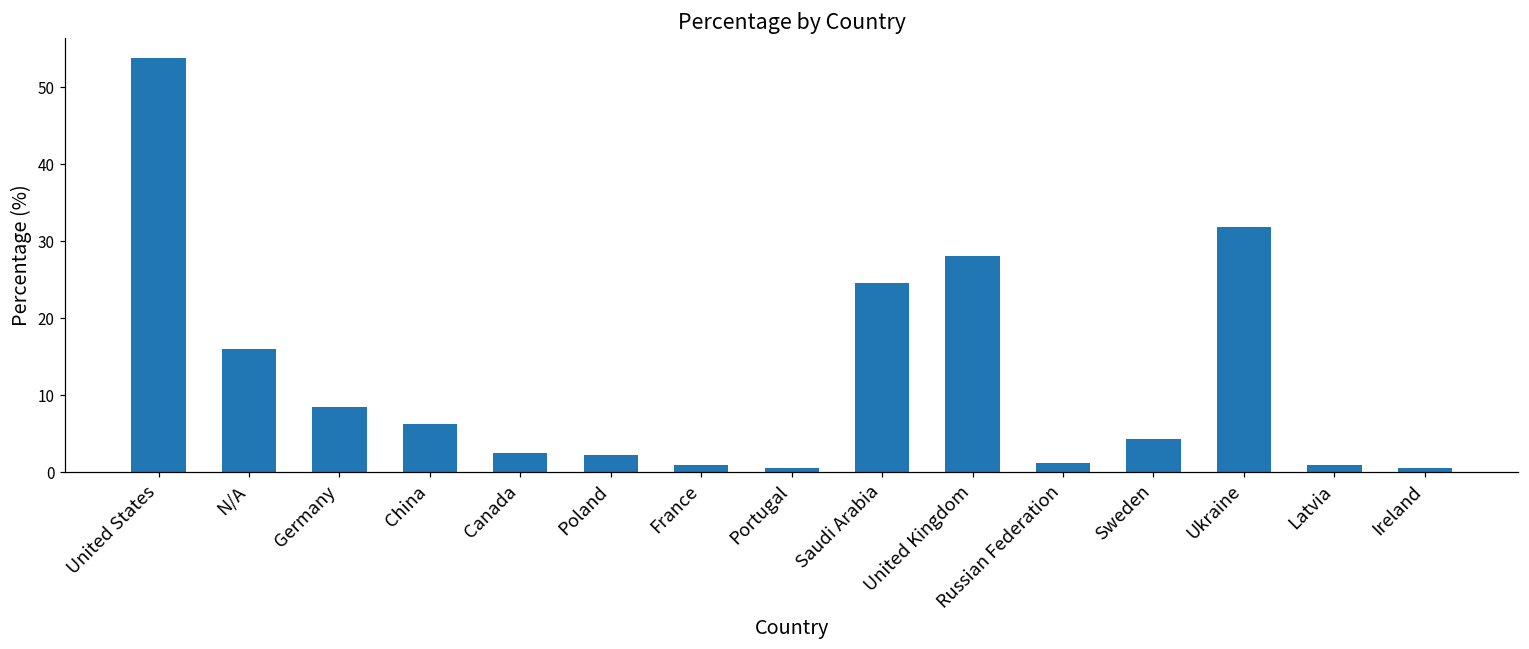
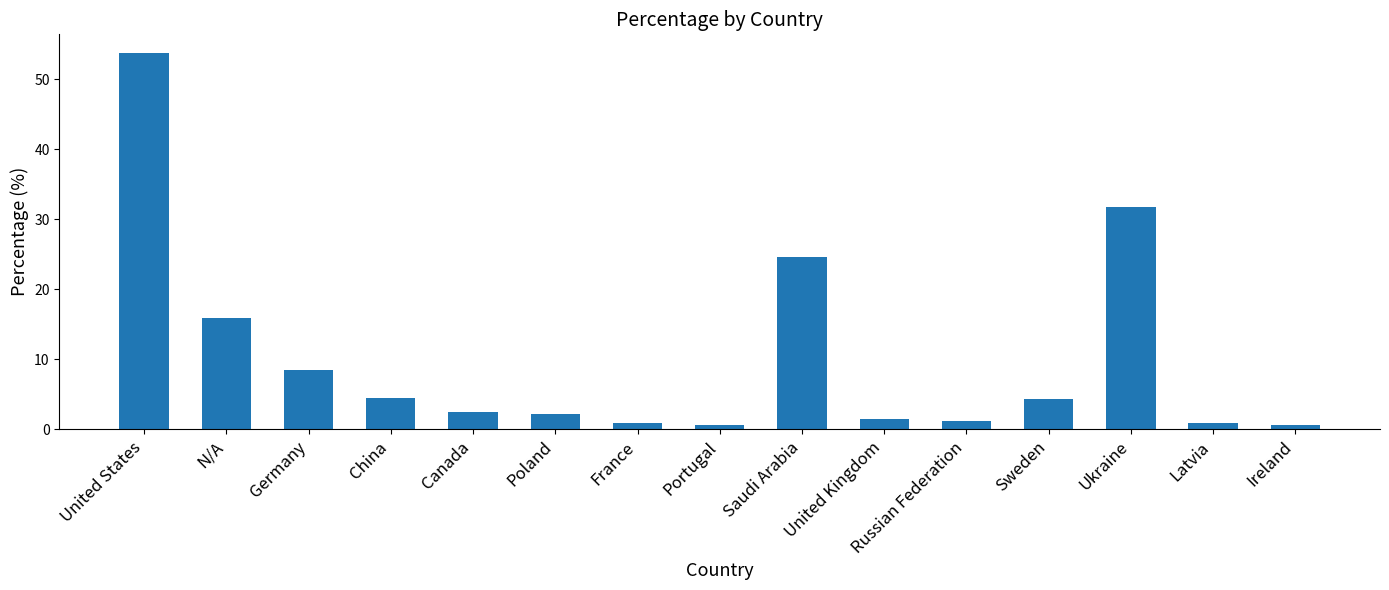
  {
    "United States": 54,
    "N/A": 16,
    "Germany": 9,
-   "China": 6,
+   "China": 4,
    "Canada": 2,
    "Poland": 2,
    "France": 1,
    "Portugal": 1,
    "Saudi Arabia": 25,
-   "United Kingdom": 28,
+   "United Kingdom": 1,
    "Russian Federation": 1,
    "Sweden": 4,
    "Ukraine": 32,
    "Latvia": 1,
    "Ireland": 1
  }
